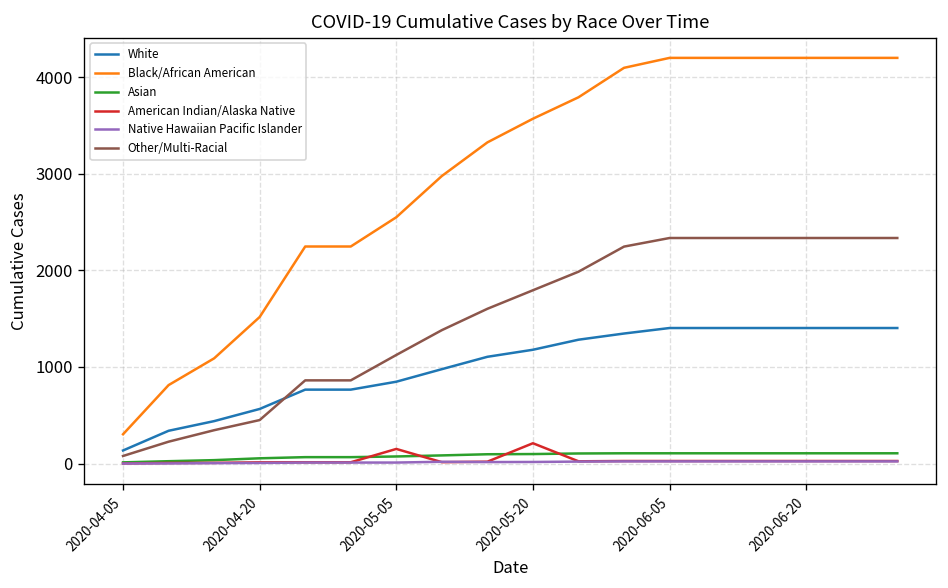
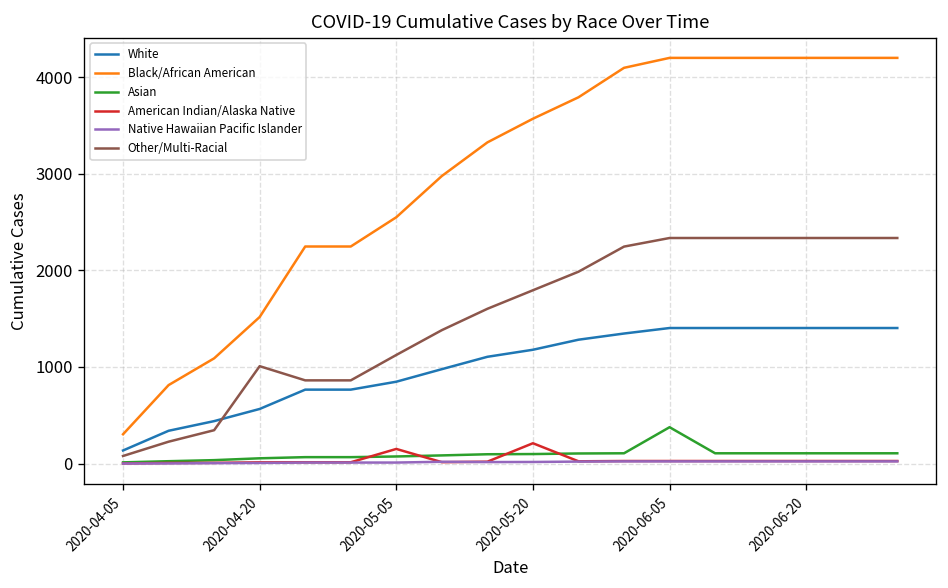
  {
    "White": {
      "2020-04-05": 100,
      "2020-04-20": 600,
      "2020-05-05": 800,
      "2020-05-20": 1200,
      "2020-06-05": 1400,
      "2020-06-20": 1400
    },
    "Black/African American": {
      "2020-04-05": 300,
      "2020-04-20": 1500,
      "2020-05-05": 2600,
      "2020-05-20": 3600,
      "2020-06-05": 4200,
      "2020-06-20": 4200
    },
    "Asian": {
      "2020-04-20": 100,
      "2020-05-05": 100,
      "2020-05-20": 100,
-     "2020-06-05": 100,
+     "2020-06-05": 400,
      "2020-06-20": 100
    },
    "American Indian/Alaska Native": {
      "2020-05-05": 200,
      "2020-05-20": 200
    },
    "Native Hawaiian Pacific Islander": {
      "2020-05-05": 0,
      "2020-05-20": 0
    },
    "Other/Multi-Racial": {
      "2020-04-05": 100,
-     "2020-04-20": 500,
+     "2020-04-20": 1000,
      "2020-05-05": 1100,
      "2020-05-20": 1800,
      "2020-06-05": 2300,
      "2020-06-20": 2300
    }
  }
